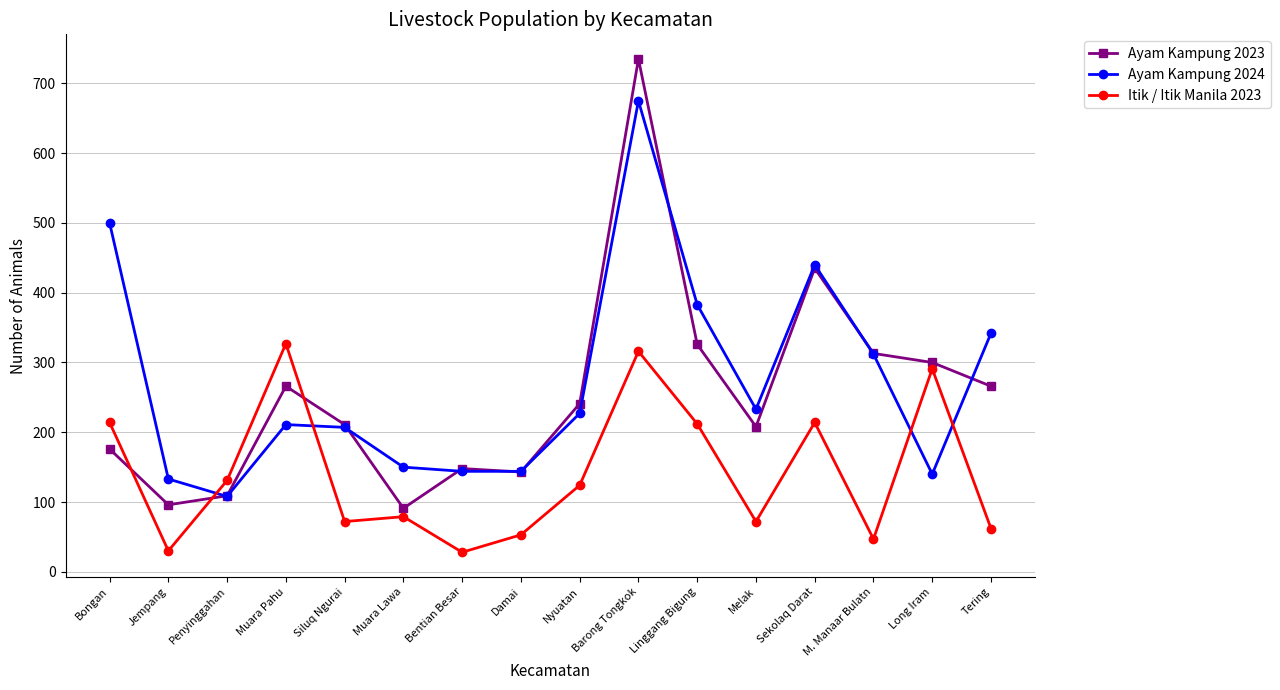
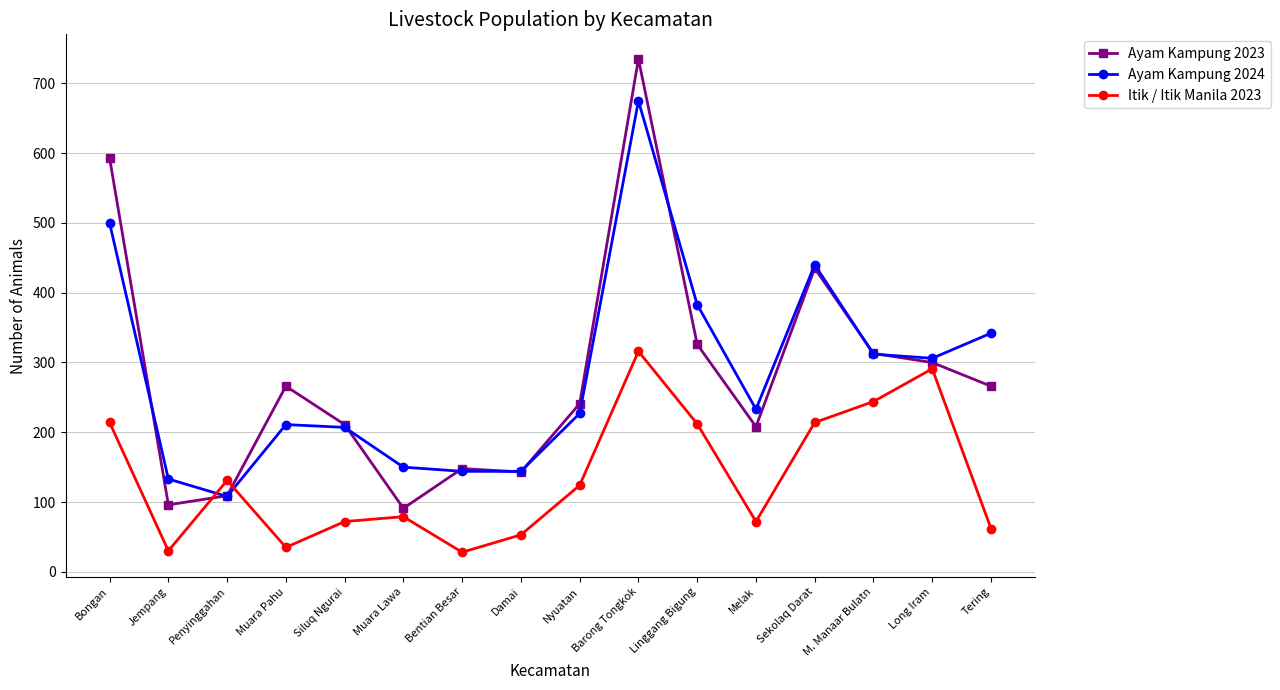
  {
    "Ayam Kampung 2023": {
-     "Bongan": 180,
+     "Bongan": 590,
      "Jempang": 100,
      "Muara Pahu": 270,
      "Siluq Ngurai": 210,
      "Muara Lawa": 90,
      "Bentian Besar": 150,
      "Nyuatan": 240,
      "Barong Tongkok": 740,
      "Linggang Bigung": 330,
      "Melak": 210,
      "Sekolaq Darat": 440,
      "Long Iram": 300,
      "Tering": 270
    },
    "Ayam Kampung 2024": {
      "Bongan": 500,
      "Jempang": 130,
      "Muara Pahu": 210,
      "Siluq Ngurai": 210,
      "Muara Lawa": 150,
      "Bentian Besar": 140,
      "Nyuatan": 230,
      "Barong Tongkok": 680,
      "Linggang Bigung": 380,
      "Melak": 230,
      "Sekolaq Darat": 440,
-     "Long Iram": 140,
+     "Long Iram": 310,
      "Tering": 340
    },
    "Itik / Itik Manila 2023": {
      "Bongan": 210,
      "Jempang": 30,
      "Penyinggahan": 130,
-     "Muara Pahu": 330,
+     "Muara Pahu": 40,
      "Siluq Ngurai": 70,
      "Muara Lawa": 80,
      "Bentian Besar": 30,
      "Damai": 50,
      "Nyuatan": 120,
      "Barong Tongkok": 320,
      "Linggang Bigung": 210,
      "Melak": 70,
      "Sekolaq Darat": 210,
-     "M. Manaar Bulatn": 50,
+     "M. Manaar Bulatn": 240,
      "Long Iram": 290,
      "Tering": 60
    }
  }
